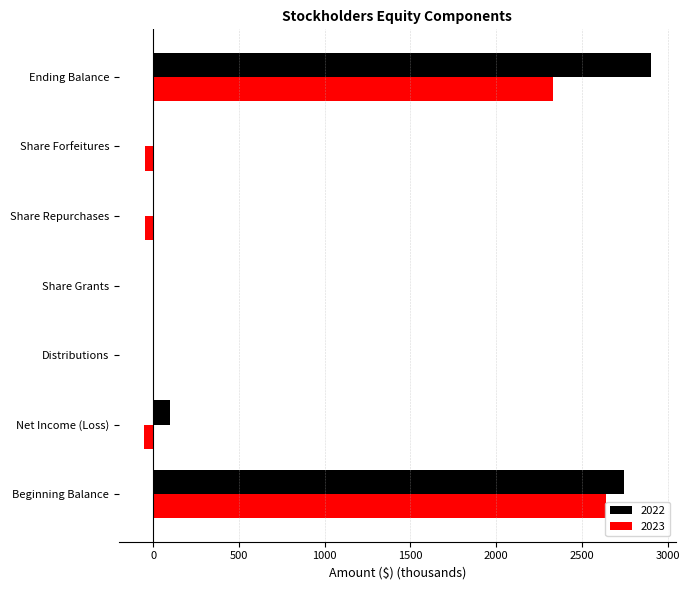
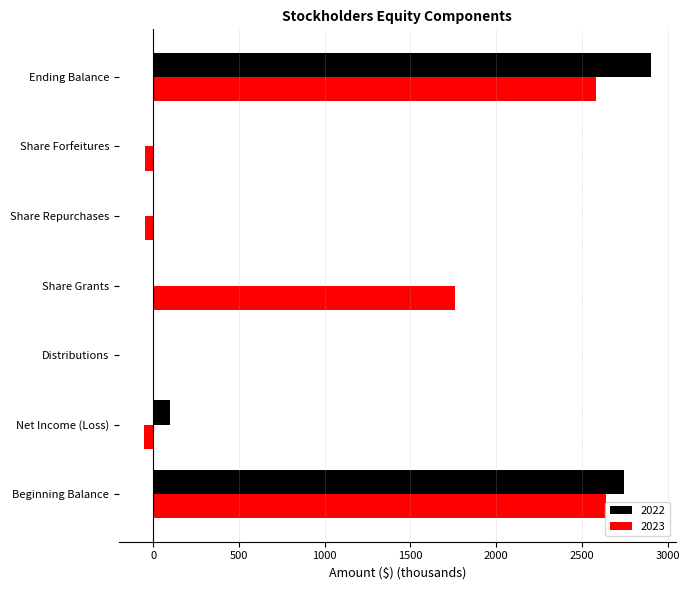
  {
    "2022": {
      "Ending Balance": 2900,
      "Net Income (Loss)": 100,
      "Beginning Balance": 2750
    },
    "2023": {
-     "Ending Balance": 2330,
+     "Ending Balance": 2580,
      "Share Forfeitures": -50,
      "Share Repurchases": -50,
-     "Share Grants": 0,
+     "Share Grants": 1760,
      "Net Income (Loss)": -50
    }
  }
